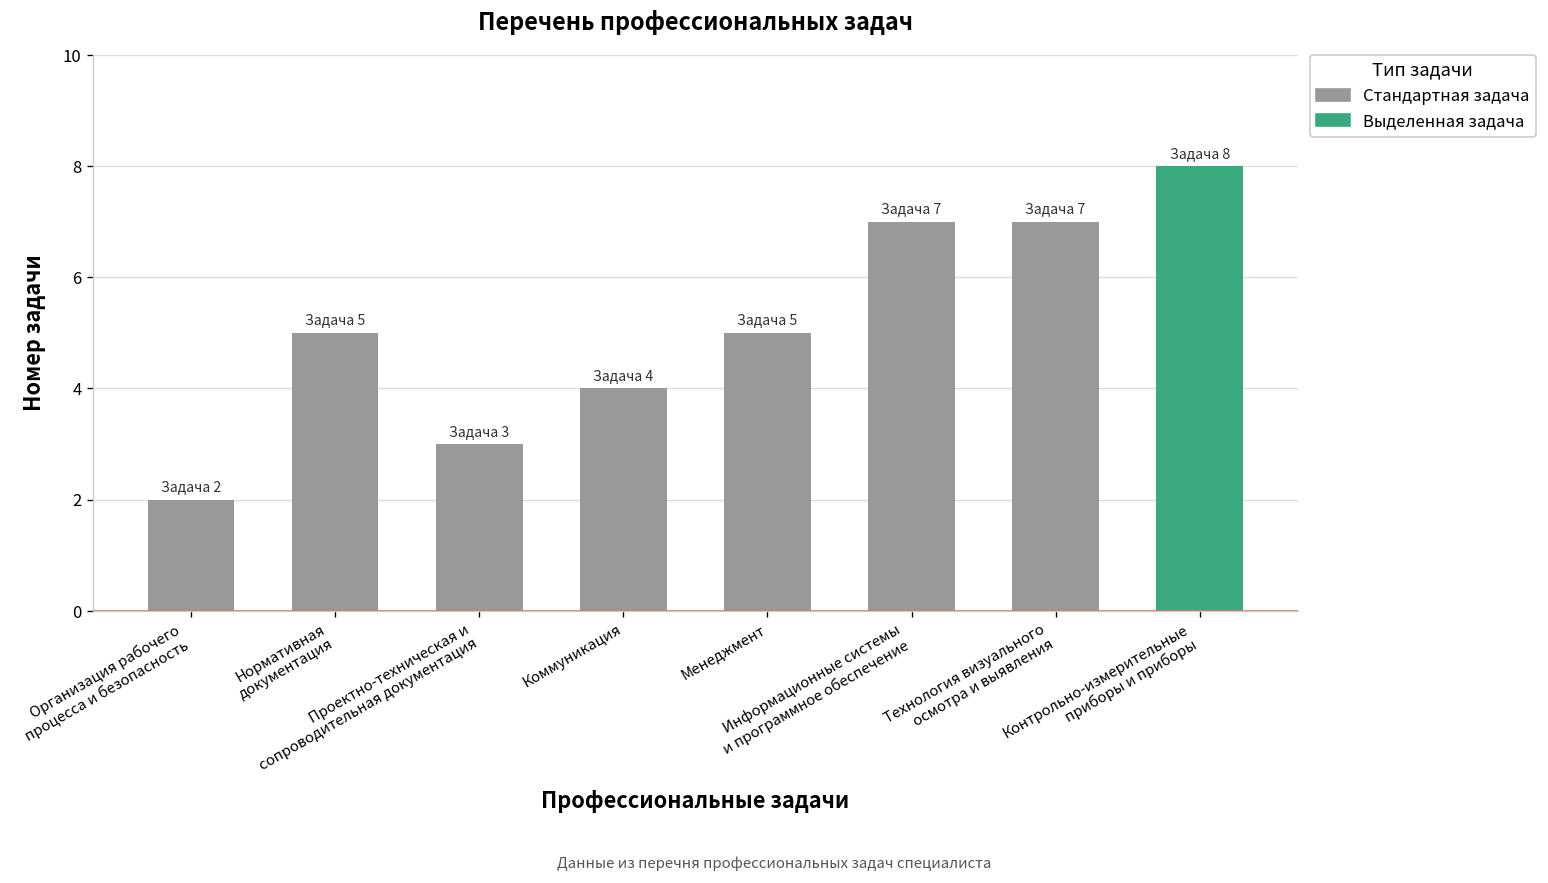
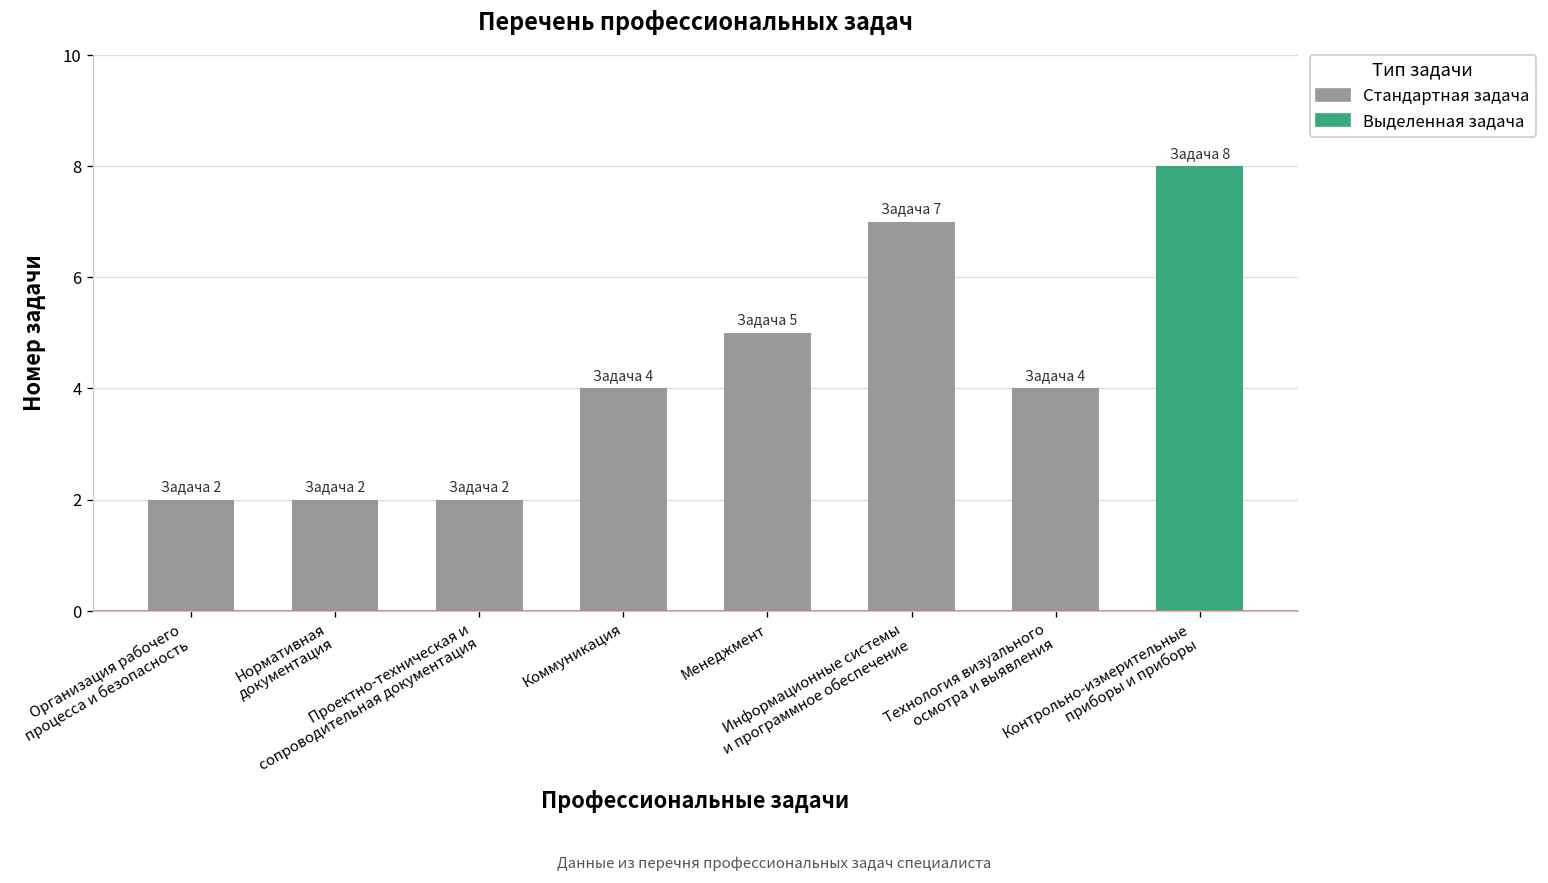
  {
    "Организация рабочего процесса и безопасность": 2,
-   "Нормативная документация": 5,
-   "Проектно-техническая и сопроводительная документация": 3,
+   "Нормативная документация": 2,
+   "Проектно-техническая и сопроводительная документация": 2,
    "Коммуникация": 4,
    "Менеджмент": 5,
    "Информационные системы и программное обеспечение": 7,
-   "Технология визуального осмотра и выявления": 7,
+   "Технология визуального осмотра и выявления": 4,
    "Контрольно-измерительные приборы и приборы": 8
  }
